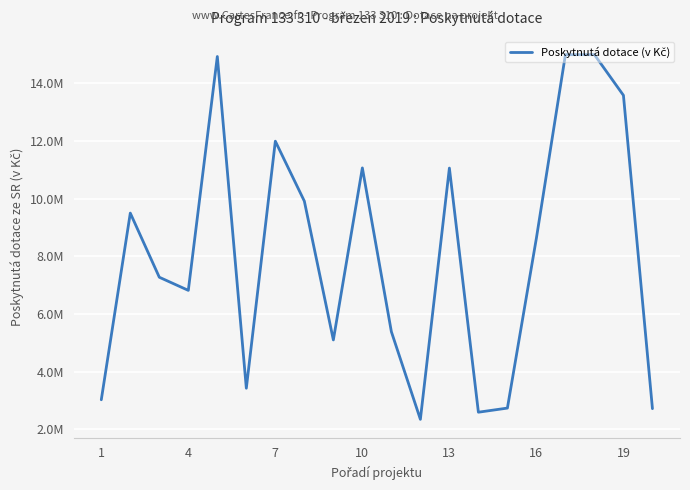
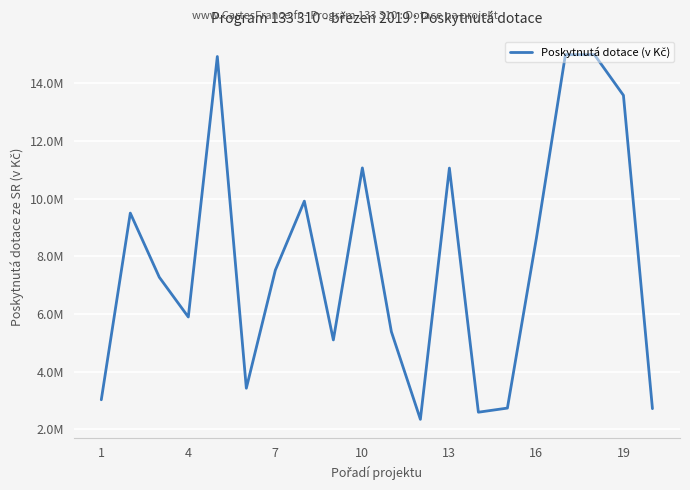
  {
    "1": 3000000,
-   "4": 6800000,
-   "7": 12000000,
+   "4": 5900000,
+   "7": 7500000,
    "10": 11100000,
    "13": 11100000,
    "16": 8600000,
    "19": 13600000
  }
